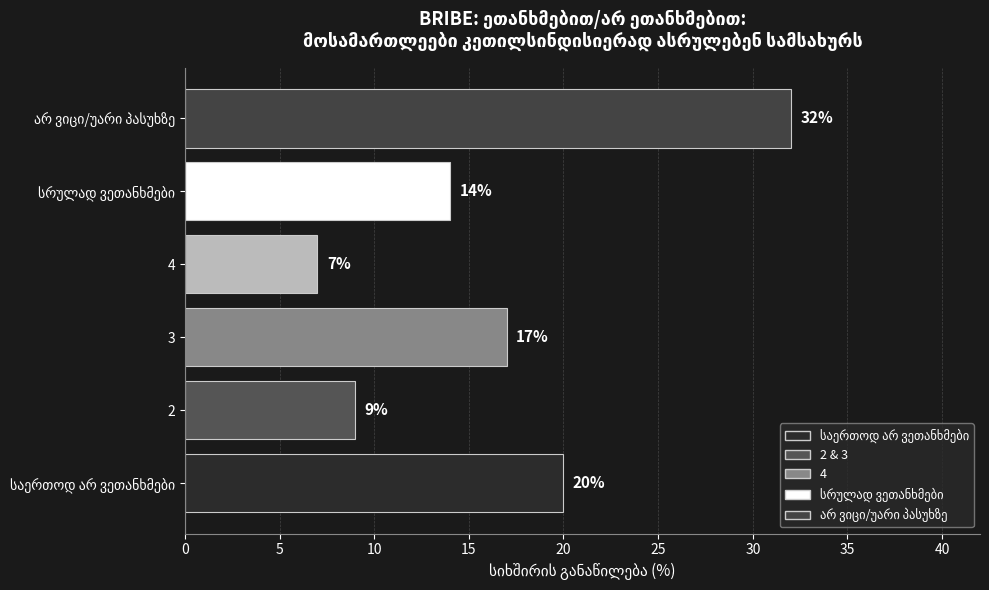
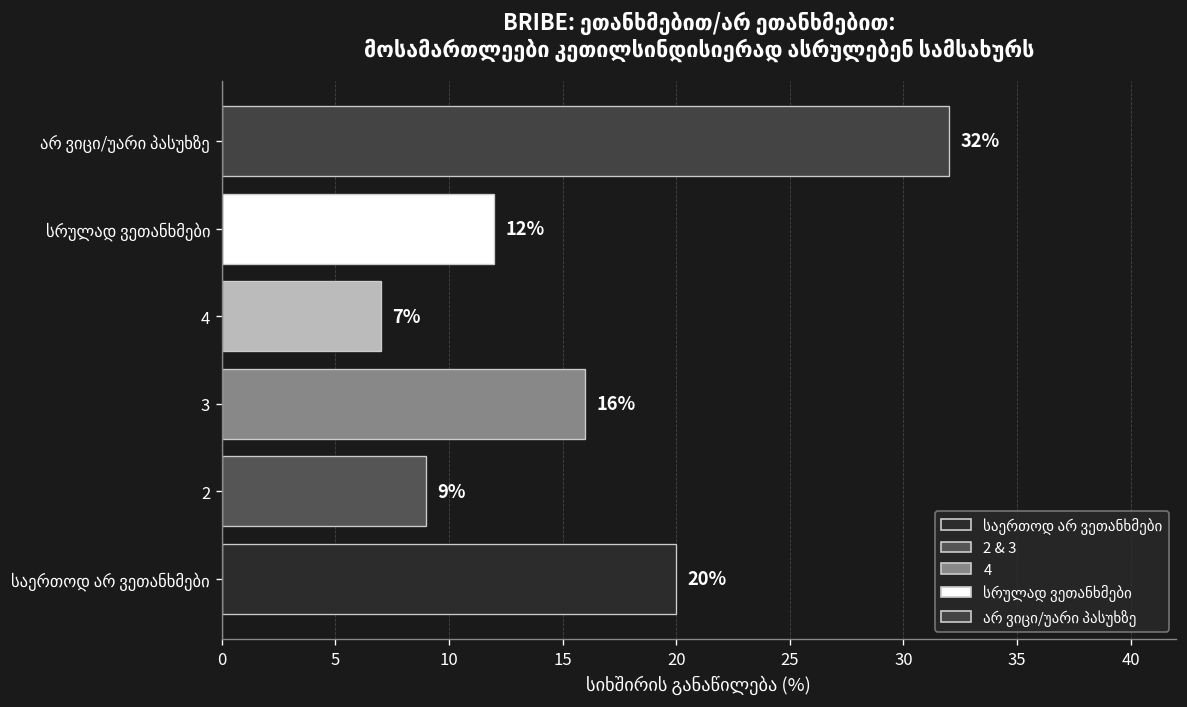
  {
    "არ ვიცი/უარი პასუხზე": "32%",
-   "სრულად ვეთანხმები": "14%",
+   "სრულად ვეთანხმები": "12%",
    "4": "7%",
-   "3": "17%",
+   "3": "16%",
    "2": "9%",
    "საერთოდ არ ვეთანხმები": "20%"
  }
